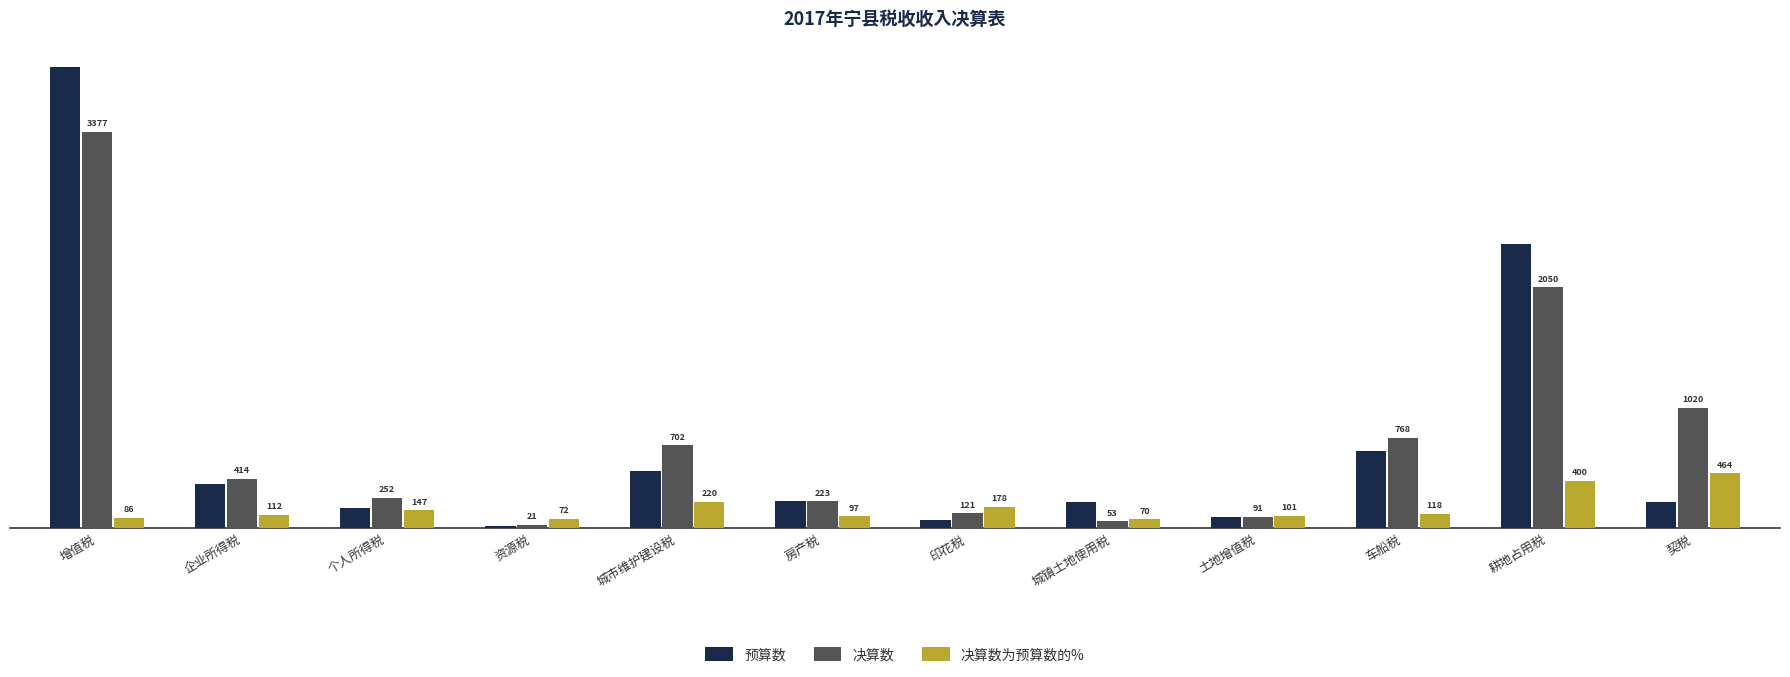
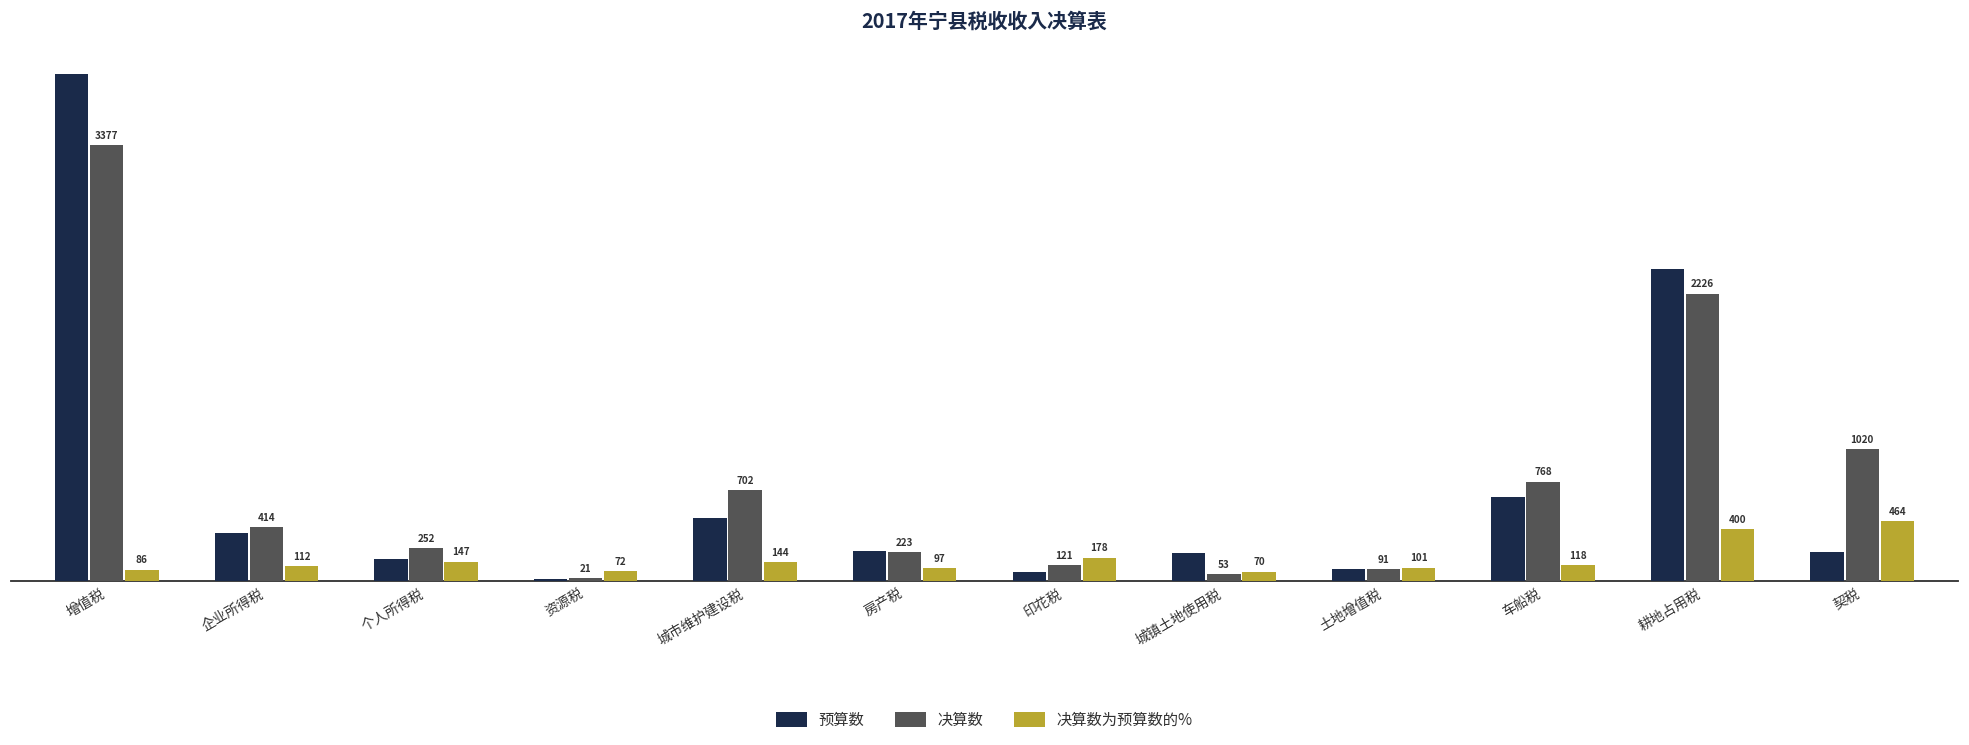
  {
    "决算数": {
      "增值税": 3377,
      "企业所得税": 414,
      "个人所得税": 252,
      "资源税": 21,
      "城市维护建设税": 702,
      "房产税": 223,
      "印花税": 121,
      "城镇土地使用税": 53,
      "土地增值税": 91,
      "车船税": 768,
-     "耕地占用税": 2050,
+     "耕地占用税": 2226,
      "契税": 1020
    },
    "决算数为预算数的%": {
      "增值税": 86,
      "企业所得税": 112,
      "个人所得税": 147,
      "资源税": 72,
-     "城市维护建设税": 220,
+     "城市维护建设税": 144,
      "房产税": 97,
      "印花税": 178,
      "城镇土地使用税": 70,
      "土地增值税": 101,
      "车船税": 118,
      "耕地占用税": 400,
      "契税": 464
    }
  }
